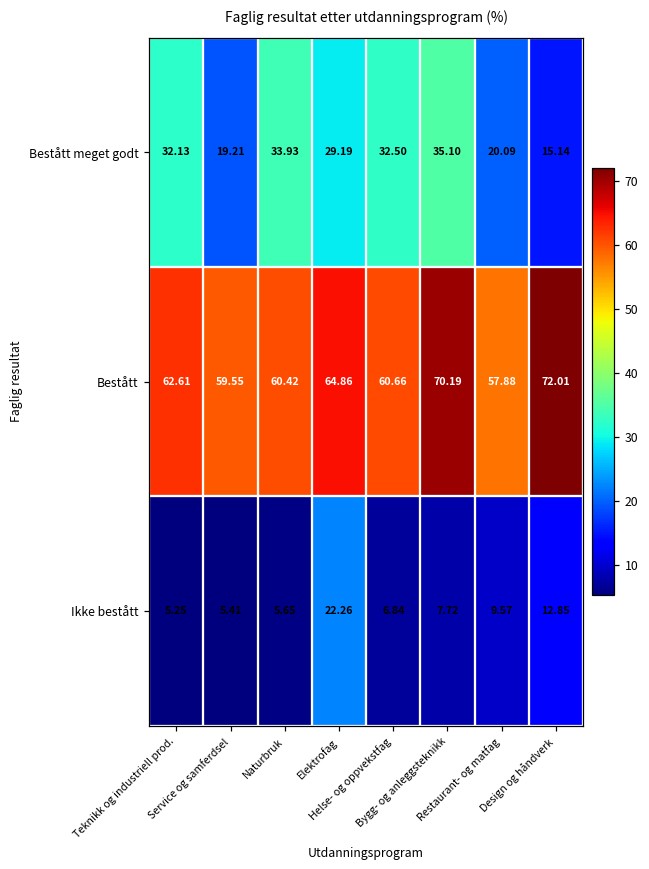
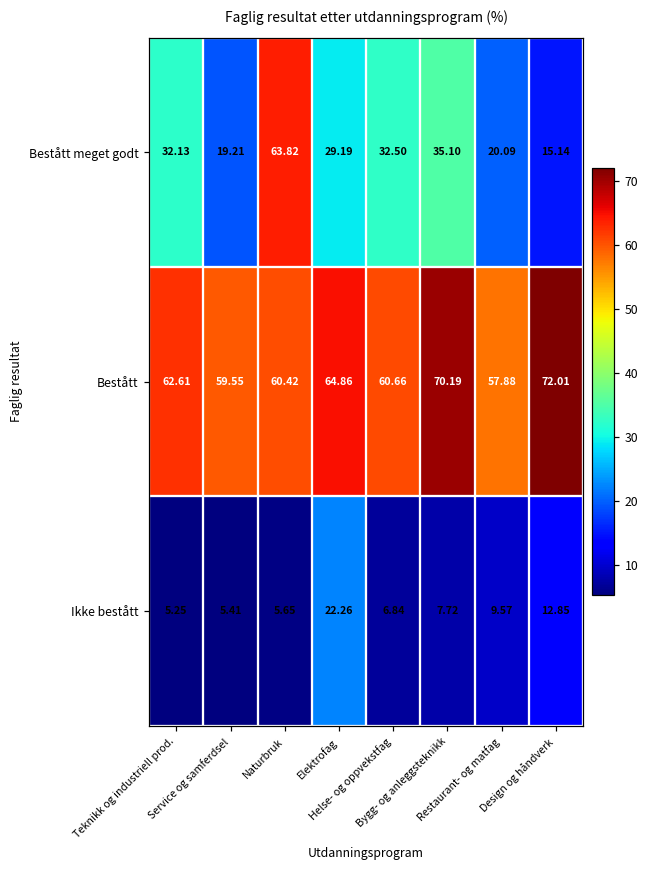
  {
    "Bestått meget godt": {
      "Teknikk og industriell prod.": 32.13,
      "Service og samferdsel": 19.21,
-     "Naturbruk": 33.93,
+     "Naturbruk": 63.82,
      "Elektrofag": 29.19,
      "Helse- og oppvekstfag": 32.50,
      "Bygg- og anleggsteknikk": 35.10,
      "Restaurant- og matfag": 20.09,
      "Design og håndverk": 15.14
    },
    "Bestått": {
      "Teknikk og industriell prod.": 62.61,
      "Service og samferdsel": 59.55,
      "Naturbruk": 60.42,
      "Elektrofag": 64.86,
      "Helse- og oppvekstfag": 60.66,
      "Bygg- og anleggsteknikk": 70.19,
      "Restaurant- og matfag": 57.88,
      "Design og håndverk": 72.01
    },
    "Ikke bestått": {
      "Teknikk og industriell prod.": 5.25,
      "Service og samferdsel": 5.41,
      "Naturbruk": 5.65,
      "Elektrofag": 22.26,
      "Helse- og oppvekstfag": 6.84,
      "Bygg- og anleggsteknikk": 7.72,
      "Restaurant- og matfag": 9.57,
      "Design og håndverk": 12.85
    }
  }
